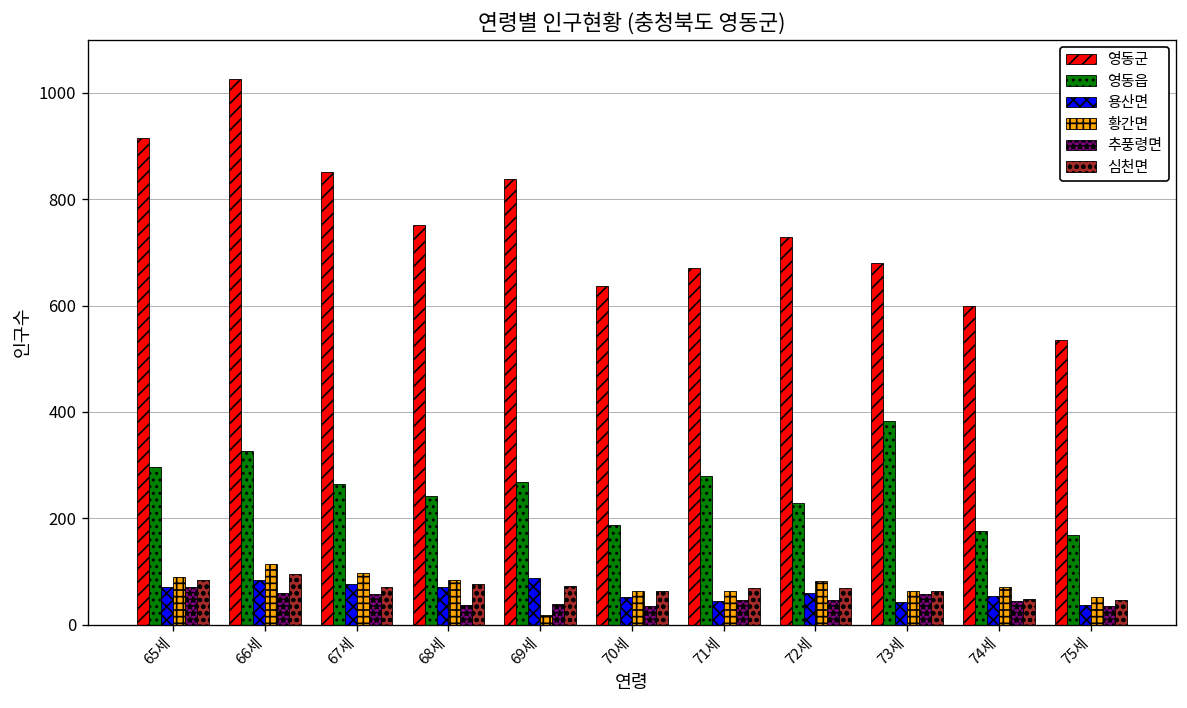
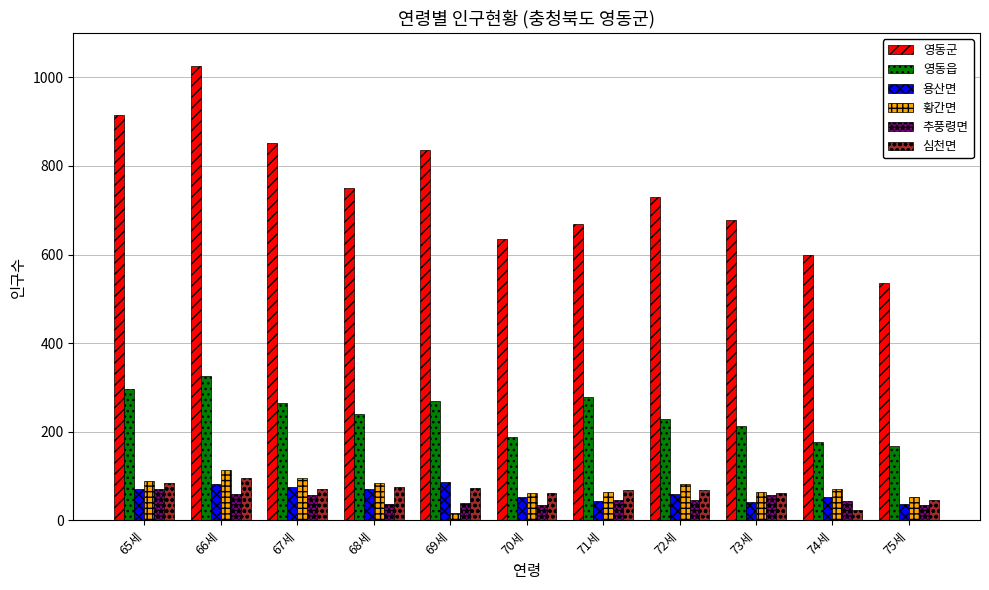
  {
    "영동군": {
      "65세": 920,
      "66세": 1030,
      "67세": 850,
      "68세": 750,
      "69세": 840,
      "70세": 640,
      "71세": 670,
      "72세": 730,
      "73세": 680,
      "74세": 600,
      "75세": 540
    },
    "영동읍": {
      "65세": 300,
      "66세": 330,
      "67세": 260,
      "68세": 240,
      "69세": 270,
      "70세": 190,
      "71세": 280,
      "72세": 230,
-     "73세": 380,
+     "73세": 210,
      "74세": 180,
      "75세": 170
    },
    "용산면": {
      "65세": 70,
      "66세": 80,
      "67세": 80,
      "68세": 70,
      "69세": 90,
      "70세": 50,
      "71세": 50,
      "72세": 60,
      "73세": 40,
      "74세": 50,
      "75세": 40
    },
    "황간면": {
      "65세": 90,
      "66세": 110,
      "67세": 100,
      "68세": 80,
      "69세": 20,
      "70세": 60,
      "71세": 60,
      "72세": 80,
      "73세": 60,
      "74세": 70,
      "75세": 50
    },
    "추풍령면": {
      "65세": 70,
      "66세": 60,
      "67세": 60,
      "68세": 40,
      "69세": 40,
      "70세": 40,
      "71세": 50,
      "72세": 50,
      "73세": 60,
      "74세": 40,
      "75세": 40
    },
    "심천면": {
      "65세": 80,
      "66세": 100,
      "67세": 70,
      "68세": 80,
      "69세": 70,
      "70세": 60,
      "71세": 70,
      "72세": 70,
      "73세": 60,
-     "74세": 50,
+     "74세": 20,
      "75세": 50
    }
  }
